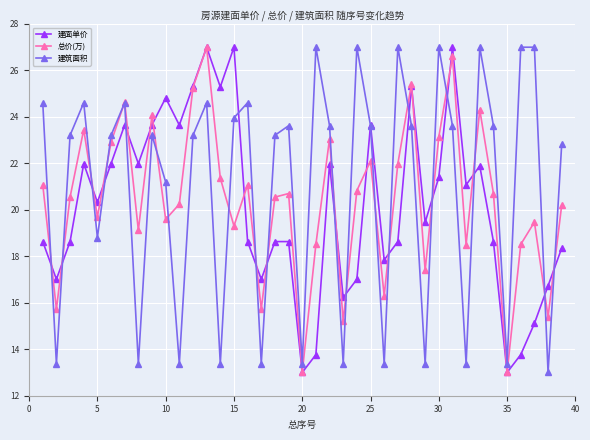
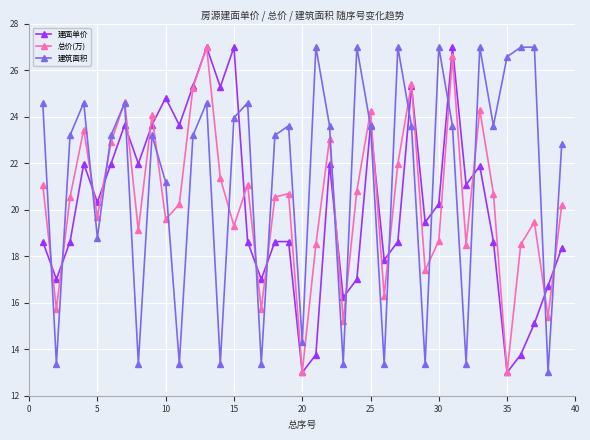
  {
    "建面单价": {
      "5": 20.3,
      "10": 24.8,
      "15": 27.0,
-     "30": 21.4
+     "30": 20.3
    },
    "总价(万)": {
      "5": 19.7,
      "10": 19.6,
      "15": 19.3,
-     "25": 22.1,
-     "30": 23.1
+     "25": 24.2,
+     "30": 18.7
    },
    "建筑面积": {
      "5": 18.8,
      "10": 21.2,
      "15": 24.0,
-     "20": 13.4,
+     "20": 14.3,
      "30": 27.0,
-     "35": 13.4
+     "35": 26.6
    }
  }
